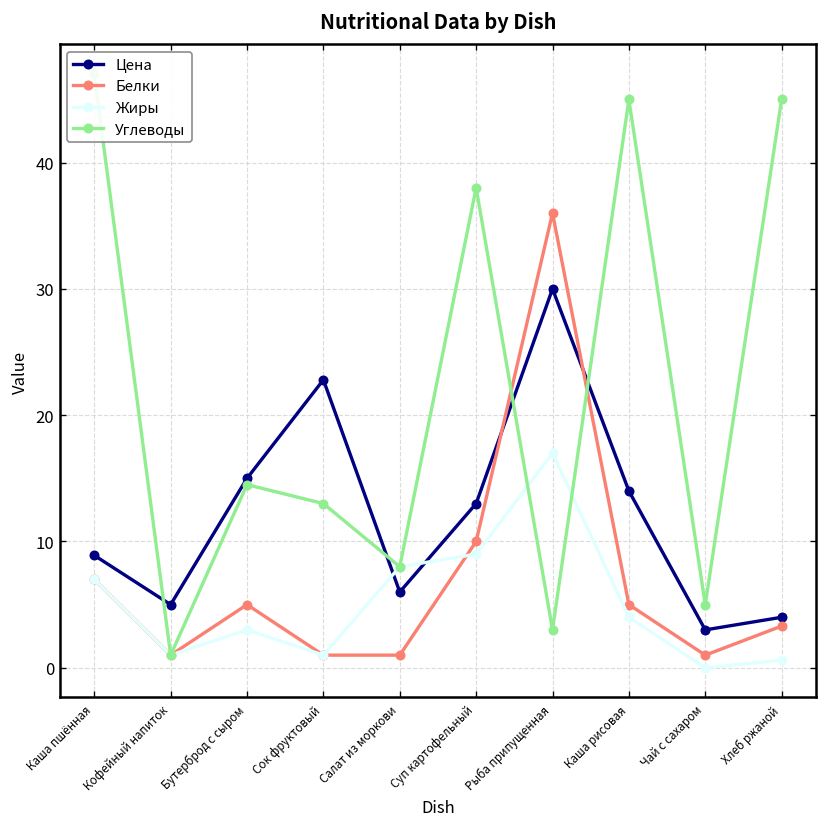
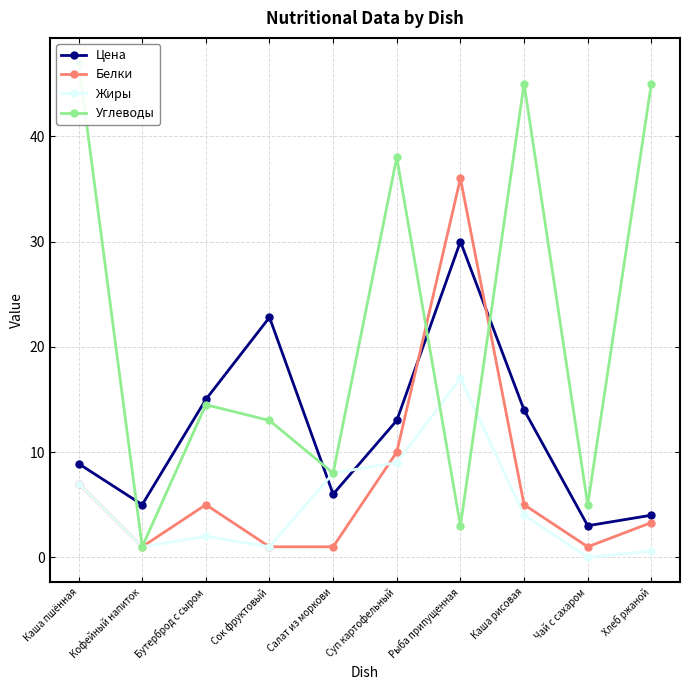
  {
    "Цена": {
      "Каша пшённая": 9,
      "Кофейный напиток": 5,
      "Бутерброд с сыром": 15,
      "Сок фруктовый": 23,
      "Салат из моркови": 6,
      "Суп картофельный": 13,
      "Рыба припущенная": 30,
      "Каша рисовая": 14,
      "Чай с сахаром": 3,
      "Хлеб ржаной": 4
    },
    "Белки": {
      "Бутерброд с сыром": 5,
      "Салат из моркови": 1,
      "Суп картофельный": 10,
      "Рыба припущенная": 36,
      "Каша рисовая": 5,
      "Чай с сахаром": 1,
      "Хлеб ржаной": 3.3
    },
    "Жиры": {
-     "Бутерброд с сыром": 3,
+     "Бутерброд с сыром": 2,
      "Суп картофельный": 9,
      "Рыба припущенная": 17,
      "Каша рисовая": 4,
      "Чай с сахаром": 0,
      "Хлеб ржаной": 0.6
    },
    "Углеводы": {
      "Бутерброд с сыром": 14.5,
      "Сок фруктовый": 13,
      "Суп картофельный": 38,
      "Рыба припущенная": 3,
      "Каша рисовая": 45,
      "Чай с сахаром": 5,
      "Хлеб ржаной": 45
    }
  }
